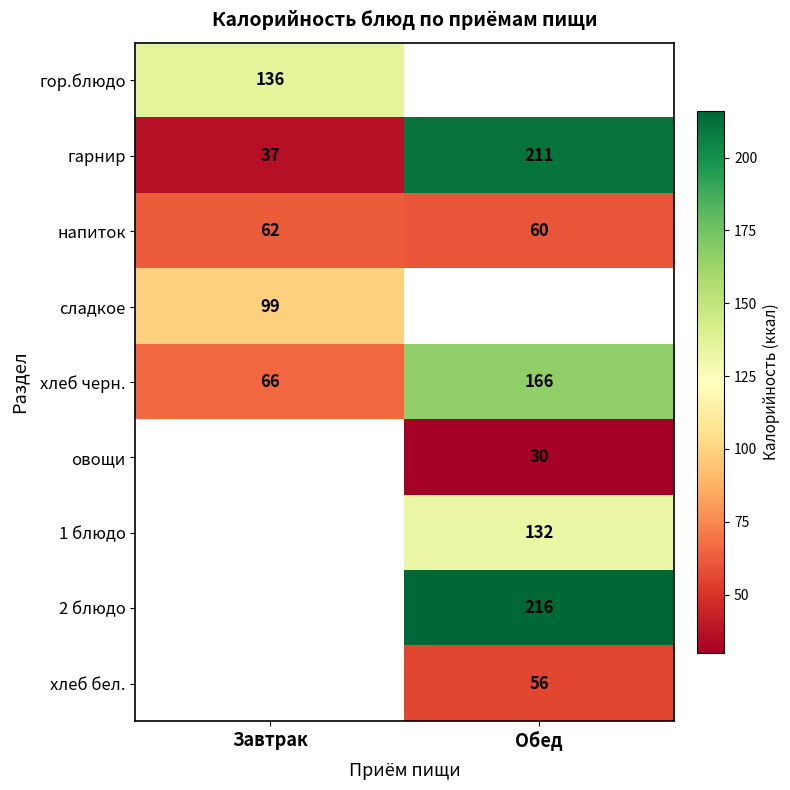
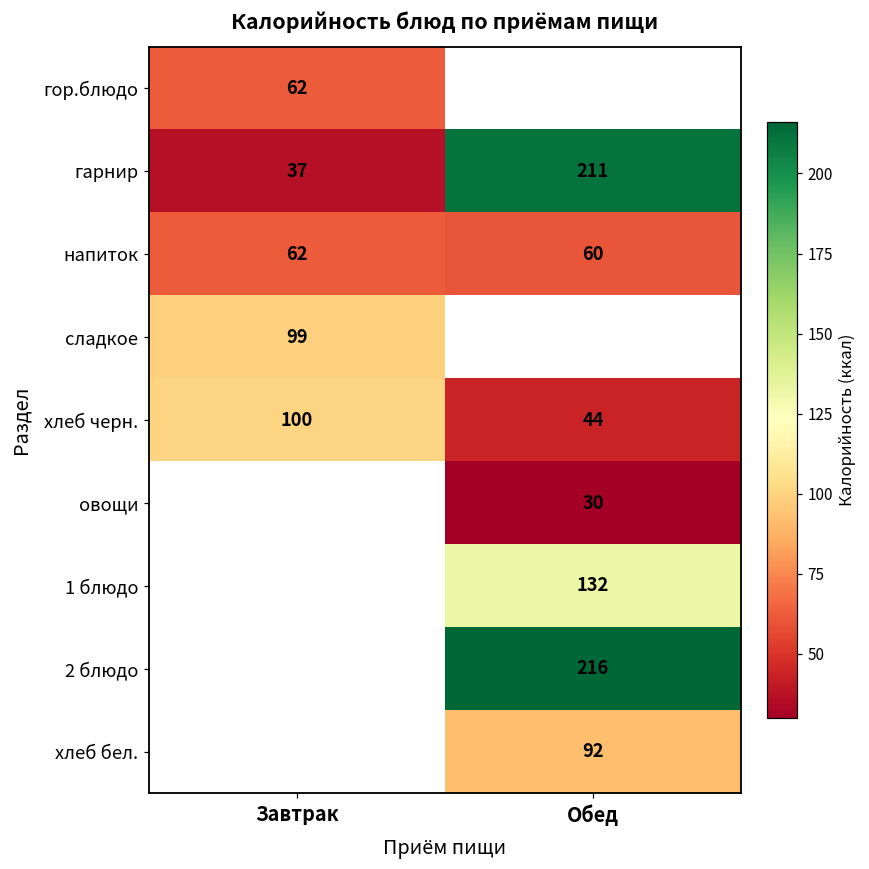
  {
    "гор.блюдо": {
-     "Завтрак": 136
+     "Завтрак": 62
    },
    "гарнир": {
      "Завтрак": 37,
      "Обед": 211
    },
    "напиток": {
      "Завтрак": 62,
      "Обед": 60
    },
    "сладкое": {
      "Завтрак": 99
    },
    "хлеб черн.": {
-     "Завтрак": 66,
-     "Обед": 166
+     "Завтрак": 100,
+     "Обед": 44
    },
    "овощи": {
      "Обед": 30
    },
    "1 блюдо": {
      "Обед": 132
    },
    "2 блюдо": {
      "Обед": 216
    },
    "хлеб бел.": {
-     "Обед": 56
+     "Обед": 92
    }
  }
